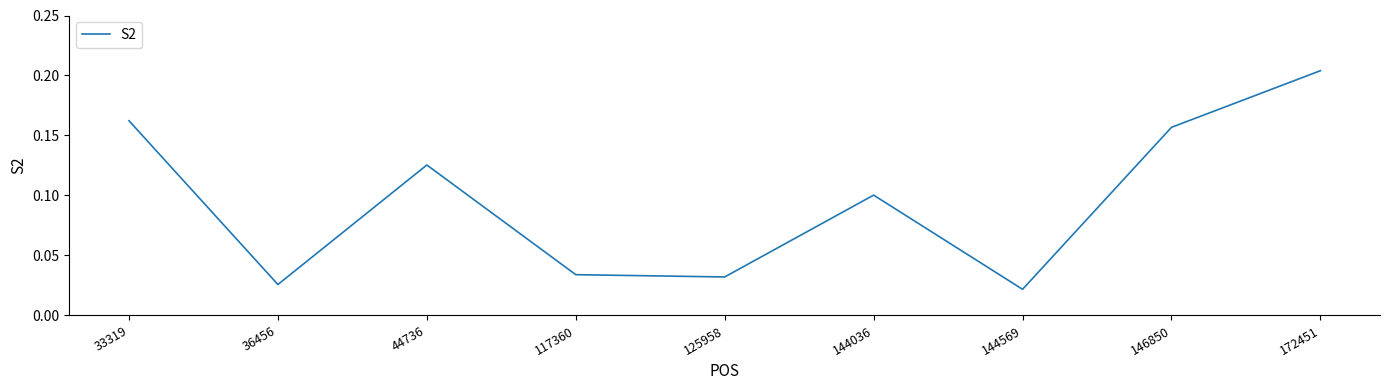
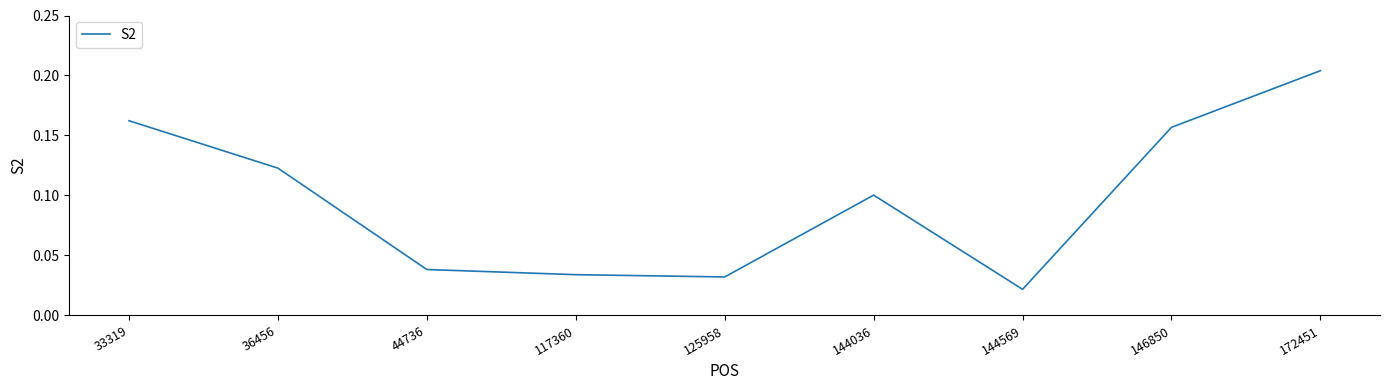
  {
    "33319": 0.162,
-   "36456": 0.026,
-   "44736": 0.125,
+   "36456": 0.123,
+   "44736": 0.038,
    "117360": 0.034,
    "125958": 0.032,
    "144036": 0.100,
    "144569": 0.022,
    "146850": 0.157,
    "172451": 0.204
  }
